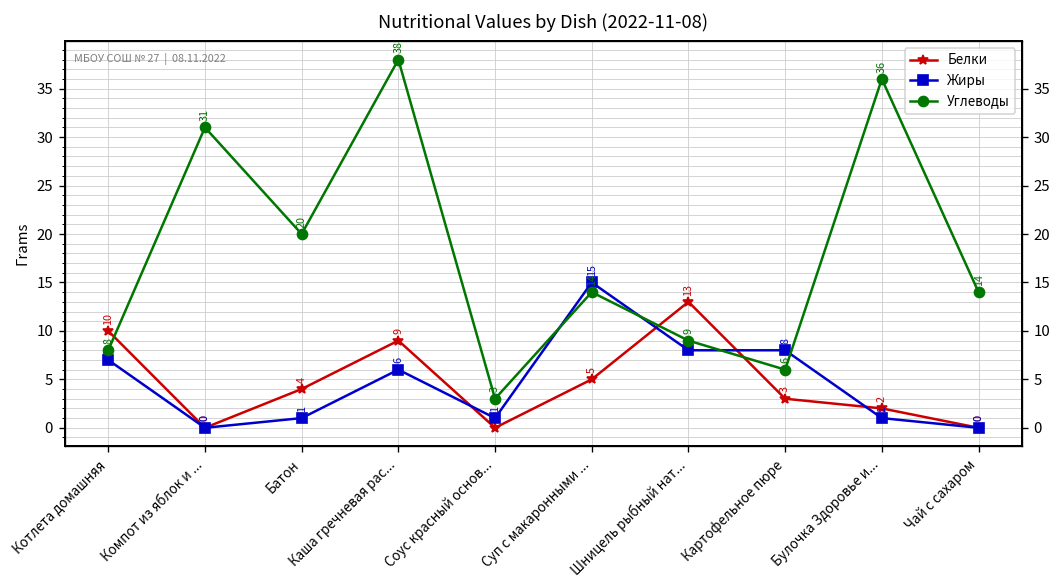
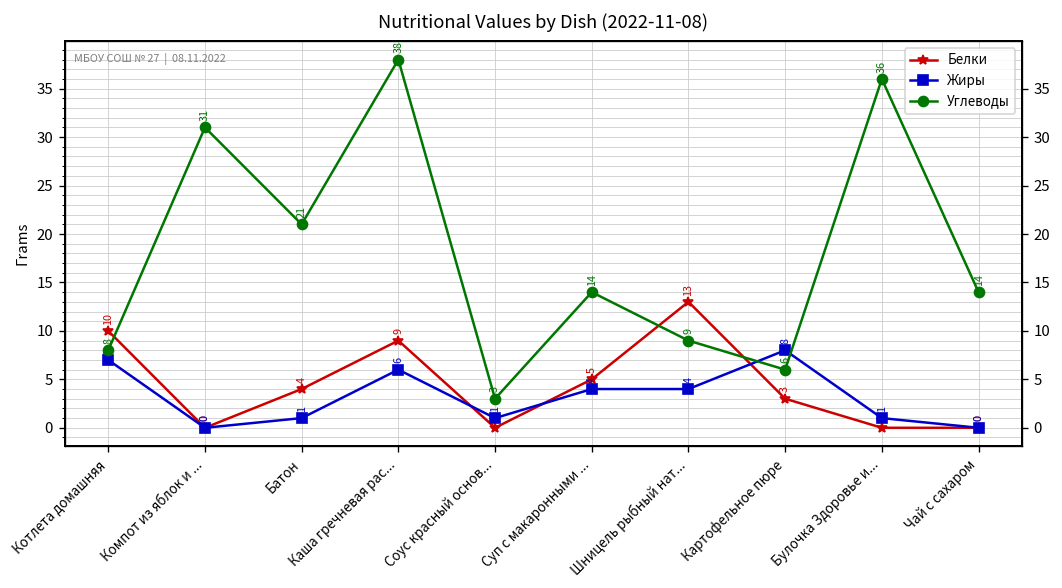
  {
    "Белки": {
      "Котлета домашняя": 10,
      "Батон": 4,
      "Каша гречневая рас...": 9,
      "Суп с макаронными ...": 5,
      "Шницель рыбный нат...": 13,
      "Картофельное пюре": 3,
-     "Булочка Здоровье и...": 2
+     "Булочка Здоровье и...": 0
    },
    "Жиры": {
      "Батон": 1,
      "Каша гречневая рас...": 6,
      "Соус красный основ...": 1,
-     "Суп с макаронными ...": 15,
-     "Шницель рыбный нат...": 8,
+     "Суп с макаронными ...": 4,
+     "Шницель рыбный нат...": 4,
      "Картофельное пюре": 8,
      "Булочка Здоровье и...": 1
    },
    "Углеводы": {
      "Котлета домашняя": 8,
      "Компот из яблок и ...": 31,
-     "Батон": 20,
+     "Батон": 21,
      "Каша гречневая рас...": 38,
      "Соус красный основ...": 3,
      "Суп с макаронными ...": 14,
      "Шницель рыбный нат...": 9,
      "Картофельное пюре": 6,
      "Булочка Здоровье и...": 36,
      "Чай с сахаром": 14
    }
  }
